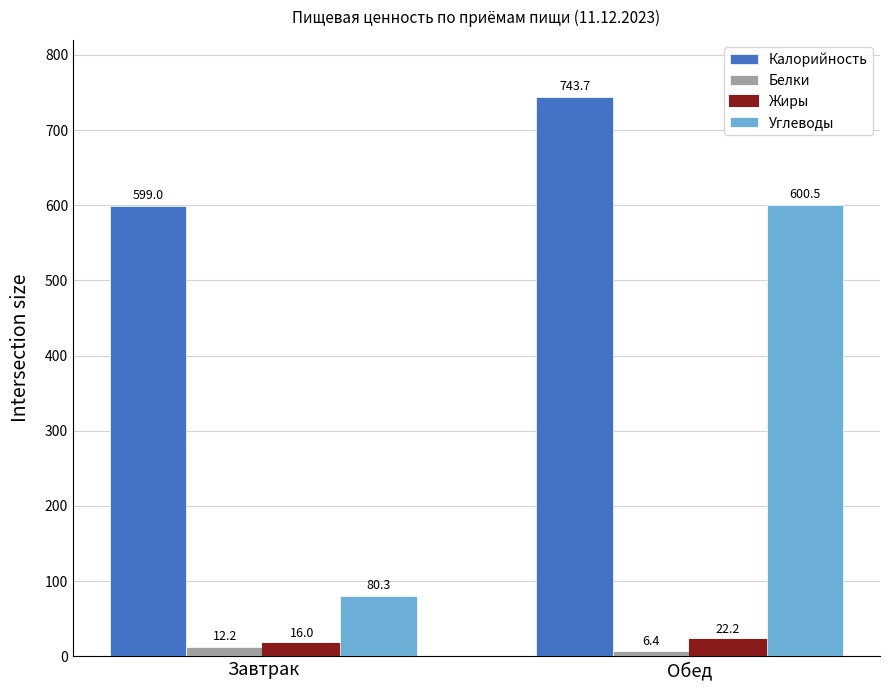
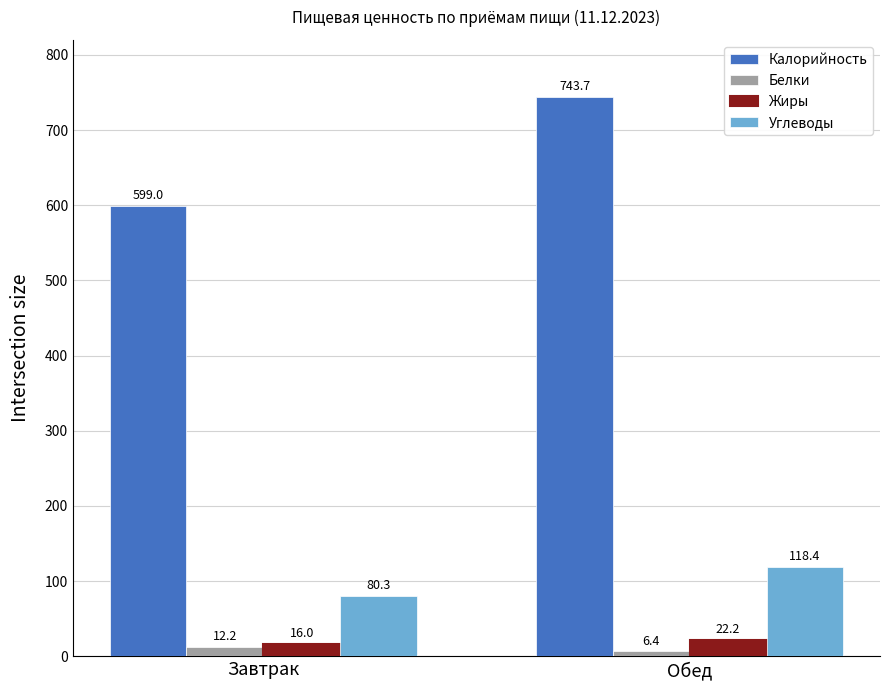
  {
    "Калорийность": {
      "Завтрак": 599.0,
      "Обед": 743.7
    },
    "Белки": {
      "Завтрак": 12.2,
      "Обед": 6.4
    },
    "Жиры": {
      "Завтрак": 16.0,
      "Обед": 22.2
    },
    "Углеводы": {
      "Завтрак": 80.3,
-     "Обед": 600.5
+     "Обед": 118.4
    }
  }
